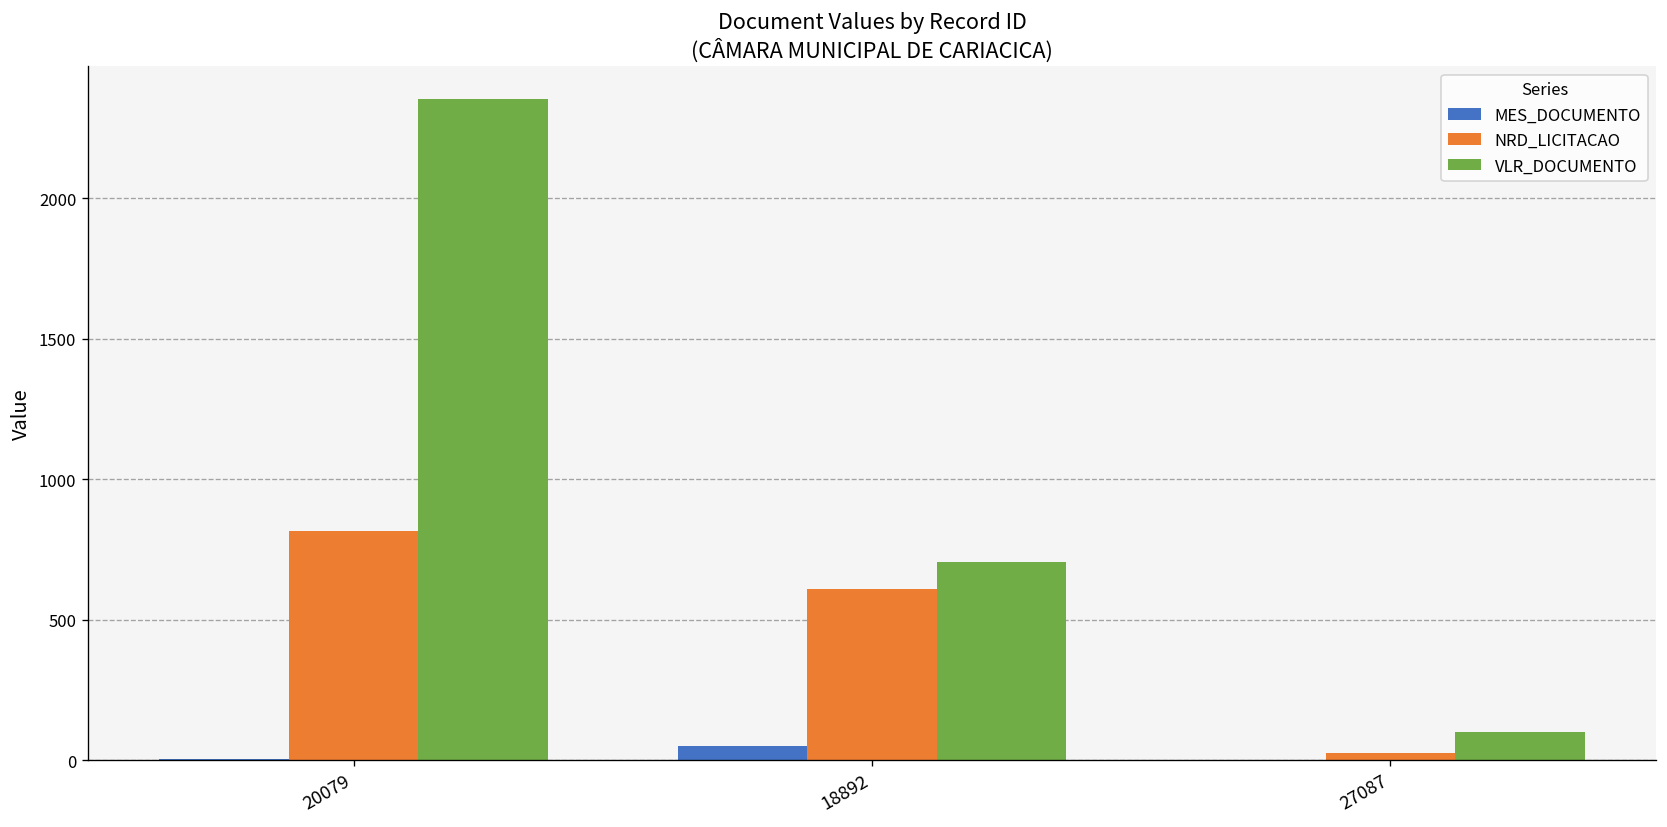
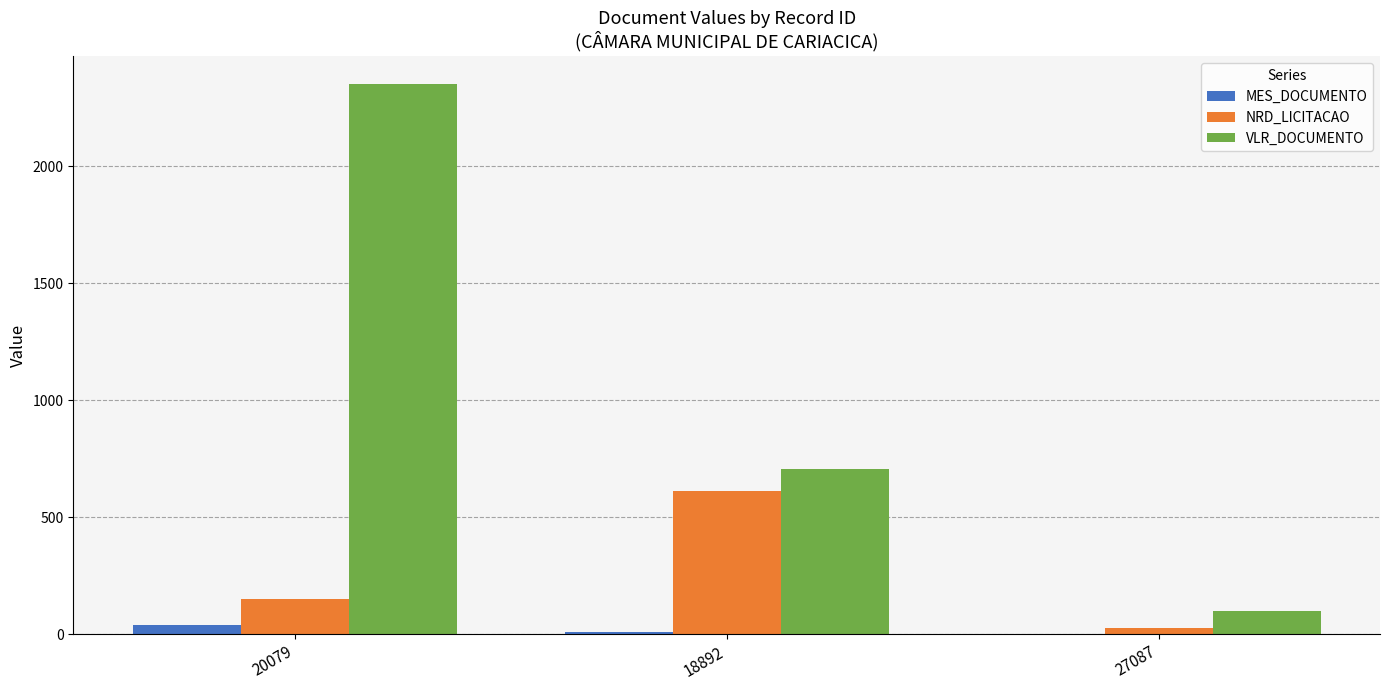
  {
    "MES_DOCUMENTO": {
-     "20079": 0,
-     "18892": 50
+     "20079": 40,
+     "18892": 10
    },
    "NRD_LICITACAO": {
-     "20079": 820,
+     "20079": 150,
      "18892": 610,
      "27087": 30
    },
    "VLR_DOCUMENTO": {
      "20079": 2350,
      "18892": 710,
      "27087": 100
    }
  }
